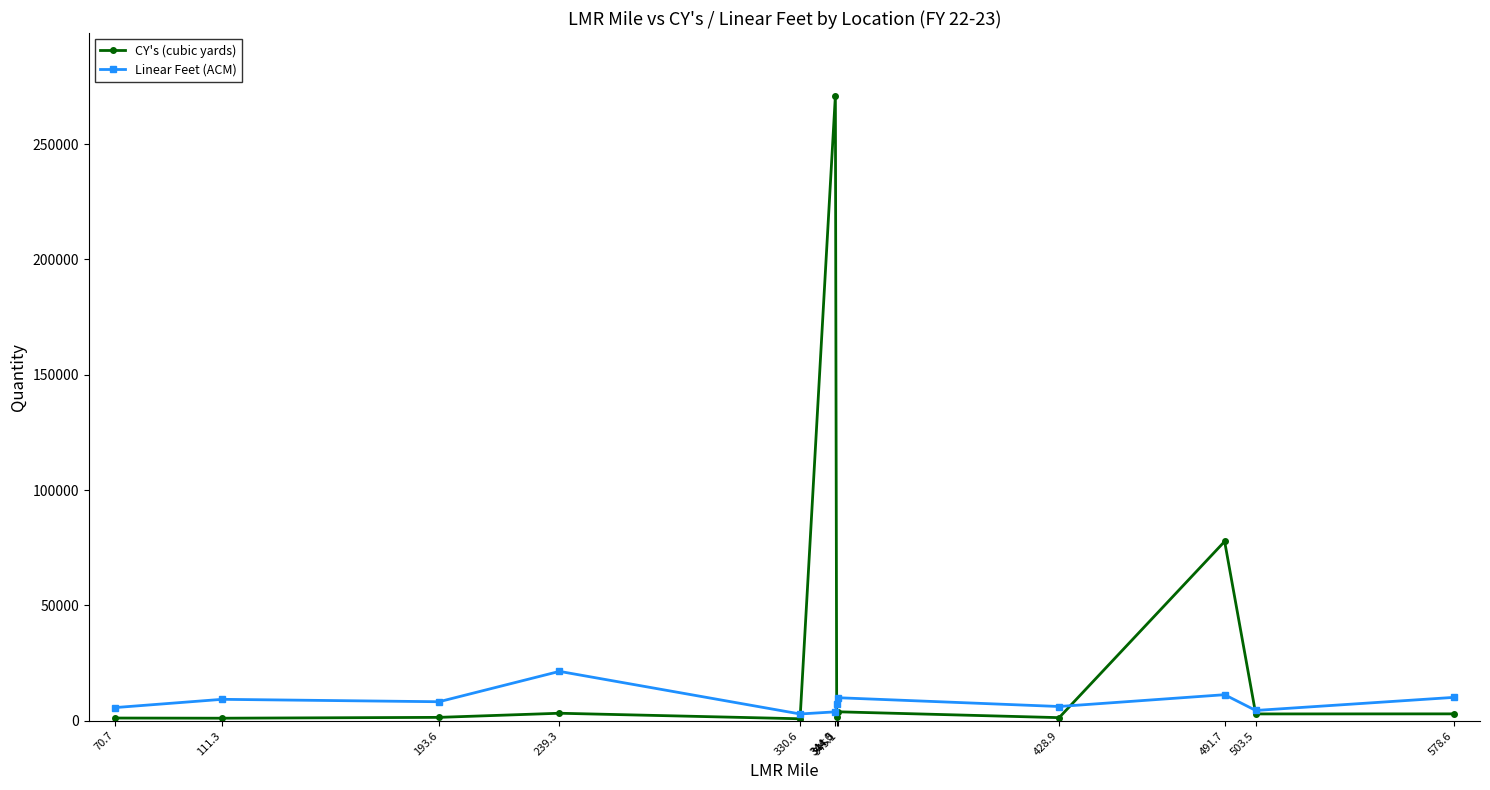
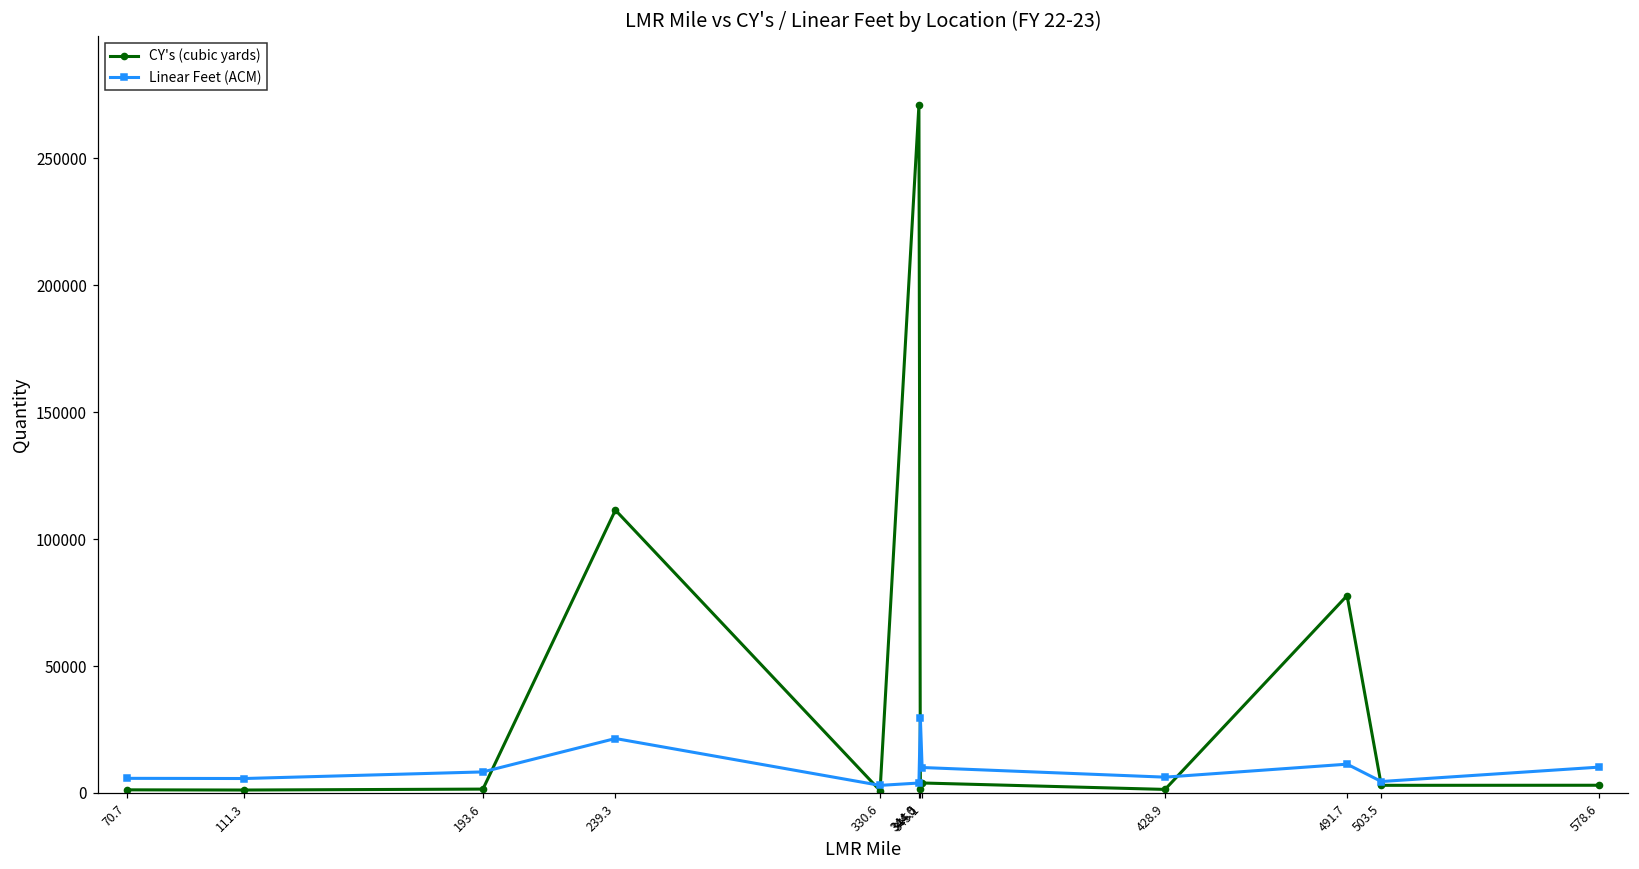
  {
    "CY's (cubic yards)": {
      "70.7": 1000,
      "111.3": 1000,
      "193.6": 2000,
-     "239.3": 3000,
+     "239.3": 111000,
      "330.6": 1000,
      "344.0": 271000,
      "344.5": 2000,
      "345.1": 4000,
      "428.9": 1000,
      "491.7": 78000,
      "503.5": 3000,
      "578.6": 3000
    },
    "Linear Feet (ACM)": {
      "70.7": 6000,
-     "111.3": 9000,
+     "111.3": 6000,
      "193.6": 8000,
      "239.3": 21000,
      "330.6": 3000,
      "344.0": 4000,
-     "344.5": 7000,
+     "344.5": 29000,
      "345.1": 10000,
      "428.9": 6000,
      "491.7": 11000,
      "503.5": 5000,
      "578.6": 10000
    }
  }
